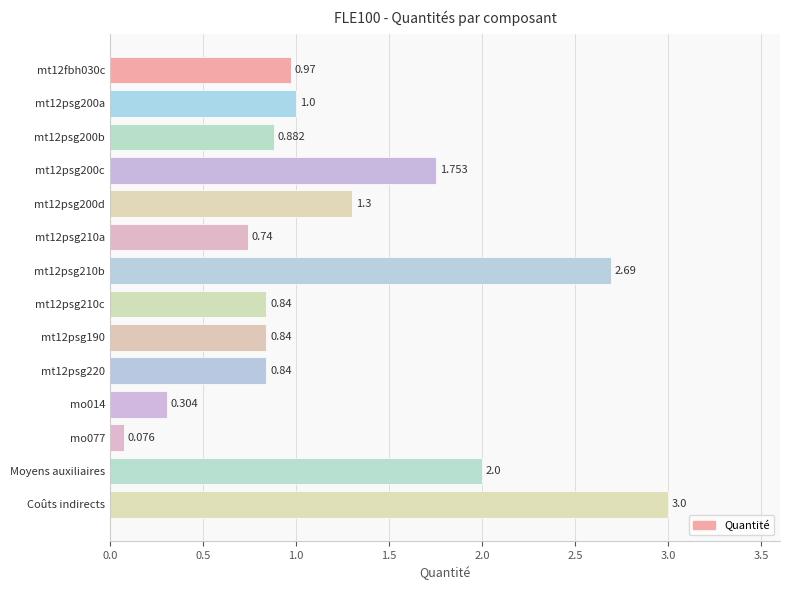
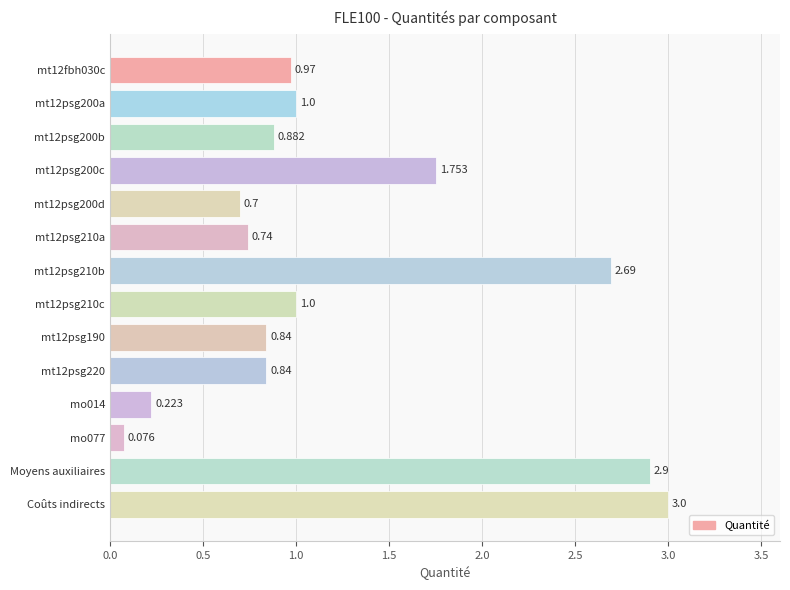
  {
    "mt12fbh030c": 0.97,
    "mt12psg200a": 1.0,
    "mt12psg200b": 0.882,
    "mt12psg200c": 1.753,
-   "mt12psg200d": 1.3,
+   "mt12psg200d": 0.7,
    "mt12psg210a": 0.74,
    "mt12psg210b": 2.69,
-   "mt12psg210c": 0.84,
+   "mt12psg210c": 1.0,
    "mt12psg190": 0.84,
    "mt12psg220": 0.84,
-   "mo014": 0.304,
+   "mo014": 0.223,
    "mo077": 0.076,
-   "Moyens auxiliaires": 2.0,
+   "Moyens auxiliaires": 2.9,
    "Coûts indirects": 3.0
  }
